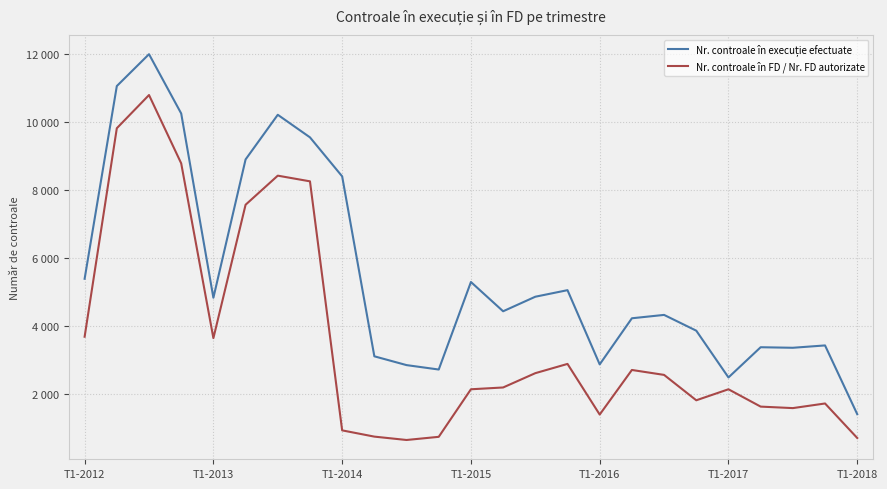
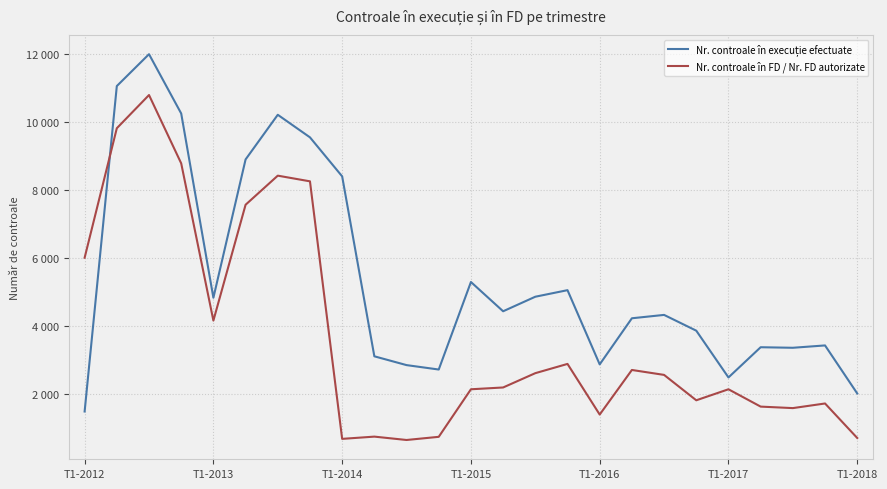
  {
    "Nr. controale în execuție efectuate": {
-     "T1-2012": 5400,
+     "T1-2012": 1500,
      "T1-2013": 4800,
      "T1-2014": 8400,
      "T1-2015": 5300,
      "T1-2016": 2900,
      "T1-2017": 2500,
-     "T1-2018": 1400
+     "T1-2018": 2000
    },
    "Nr. controale în FD / Nr. FD autorizate": {
-     "T1-2012": 3700,
-     "T1-2013": 3700,
-     "T1-2014": 900,
+     "T1-2012": 6000,
+     "T1-2013": 4200,
+     "T1-2014": 700,
      "T1-2015": 2100,
      "T1-2016": 1400,
      "T1-2017": 2100,
      "T1-2018": 700
    }
  }
